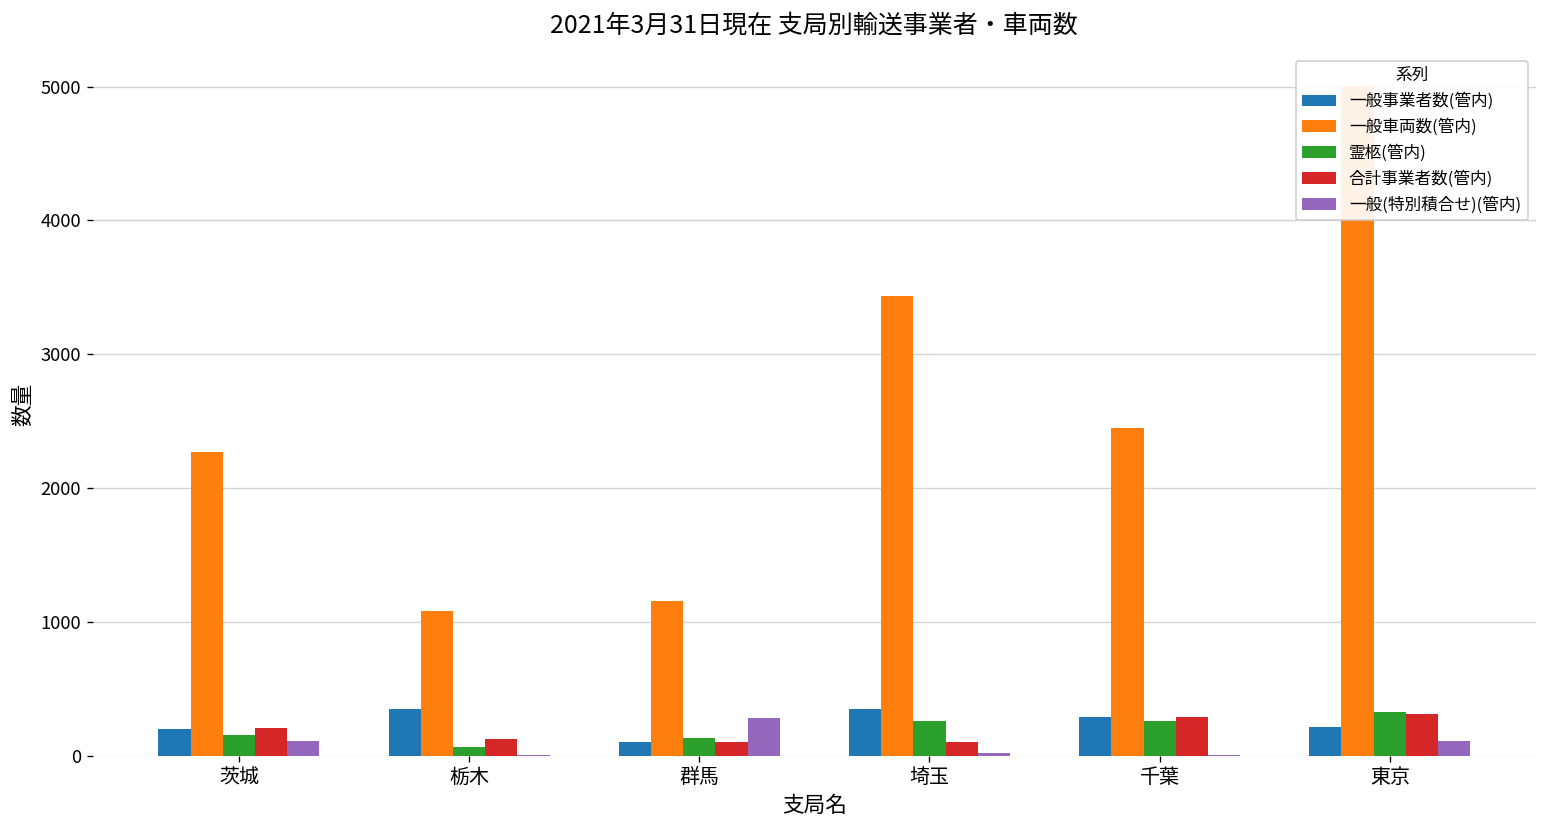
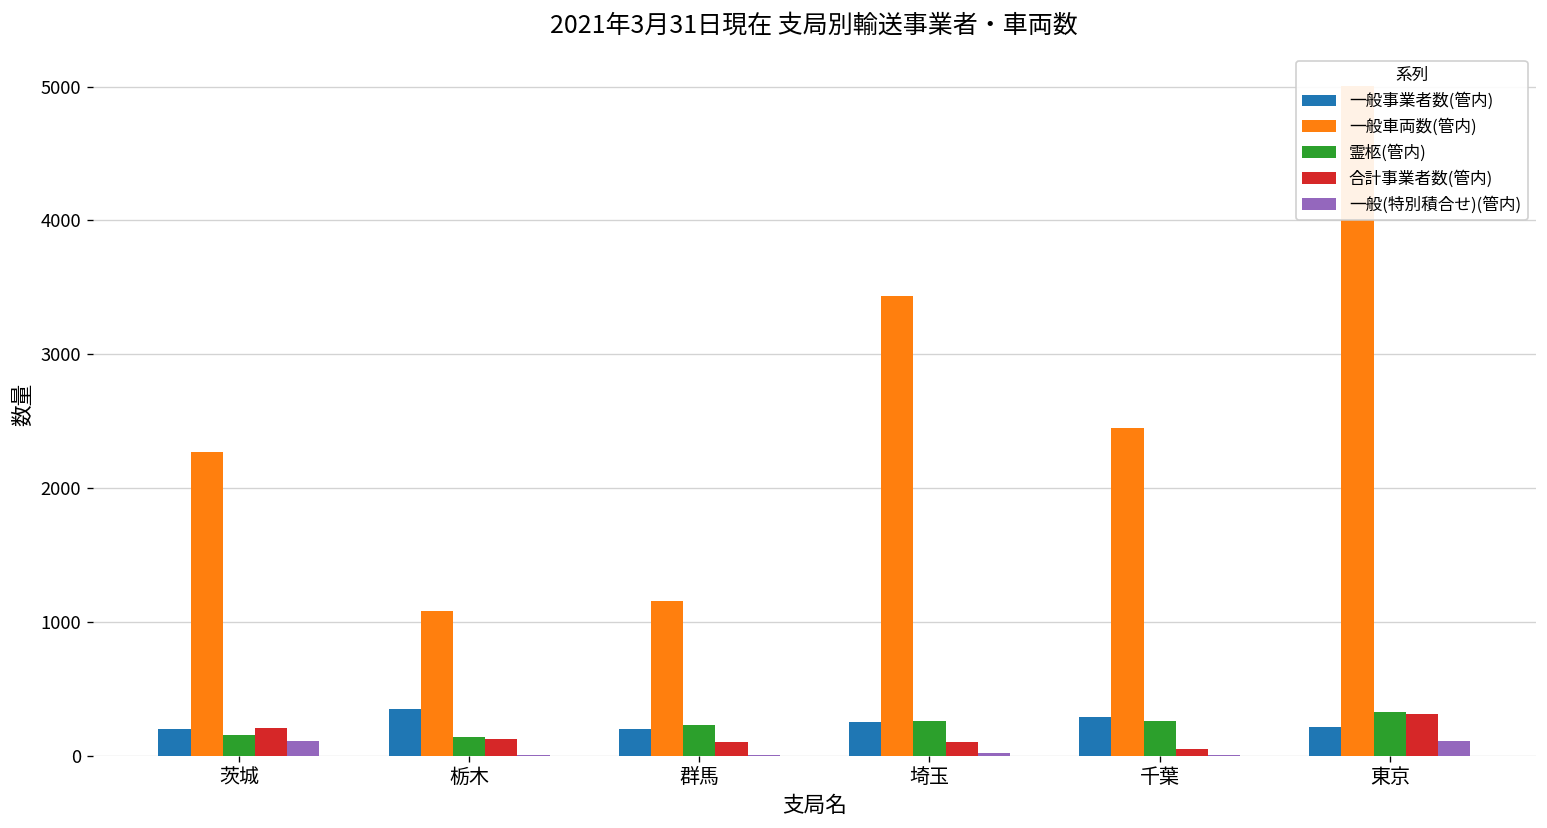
  {
    "一般事業者数(管内)": {
      "茨城": 200,
      "栃木": 350,
-     "群馬": 100,
-     "埼玉": 350,
+     "群馬": 200,
+     "埼玉": 250,
      "千葉": 290,
      "東京": 210
    },
    "一般車両数(管内)": {
      "茨城": 2270,
      "栃木": 1080,
      "群馬": 1160,
      "埼玉": 3440,
      "千葉": 2450
    },
    "霊柩(管内)": {
      "茨城": 160,
-     "栃木": 70,
-     "群馬": 130,
+     "栃木": 140,
+     "群馬": 230,
      "埼玉": 260,
      "千葉": 260,
      "東京": 330
    },
    "合計事業者数(管内)": {
      "茨城": 200,
      "栃木": 120,
      "群馬": 100,
      "埼玉": 110,
-     "千葉": 290,
+     "千葉": 50,
      "東京": 310
    },
    "一般(特別積合せ)(管内)": {
      "茨城": 110,
-     "群馬": 280,
+     "群馬": 0,
      "東京": 110
    }
  }
